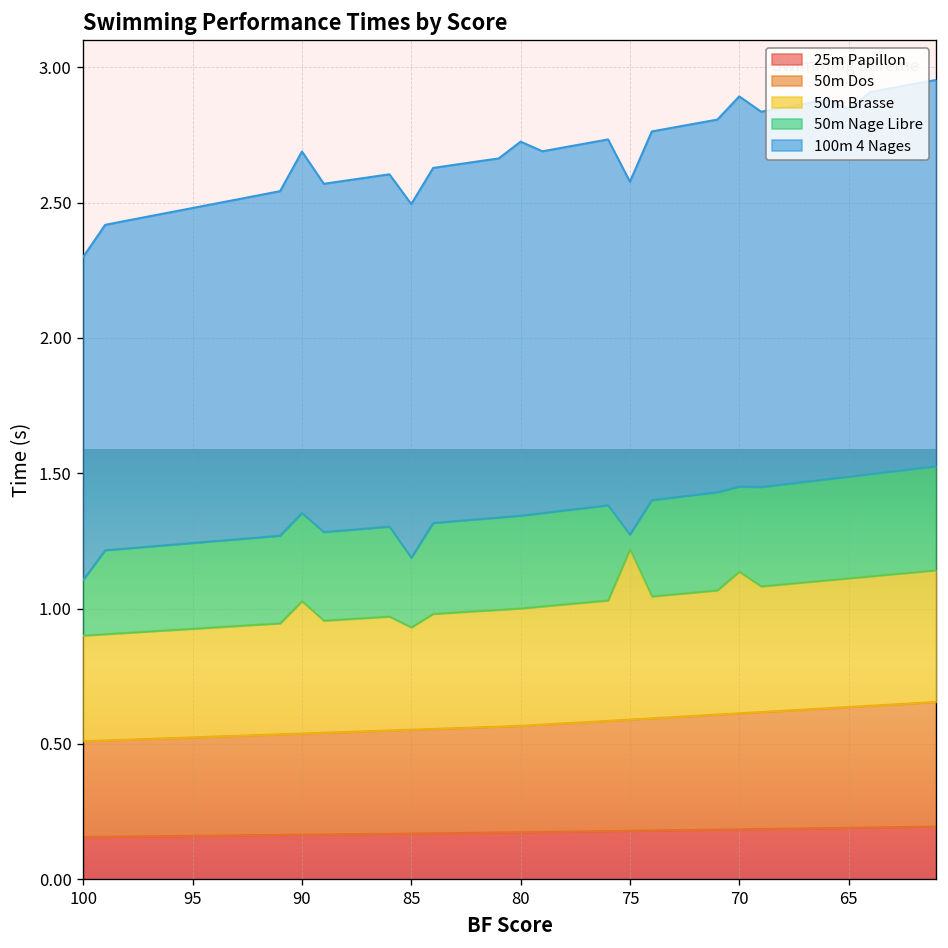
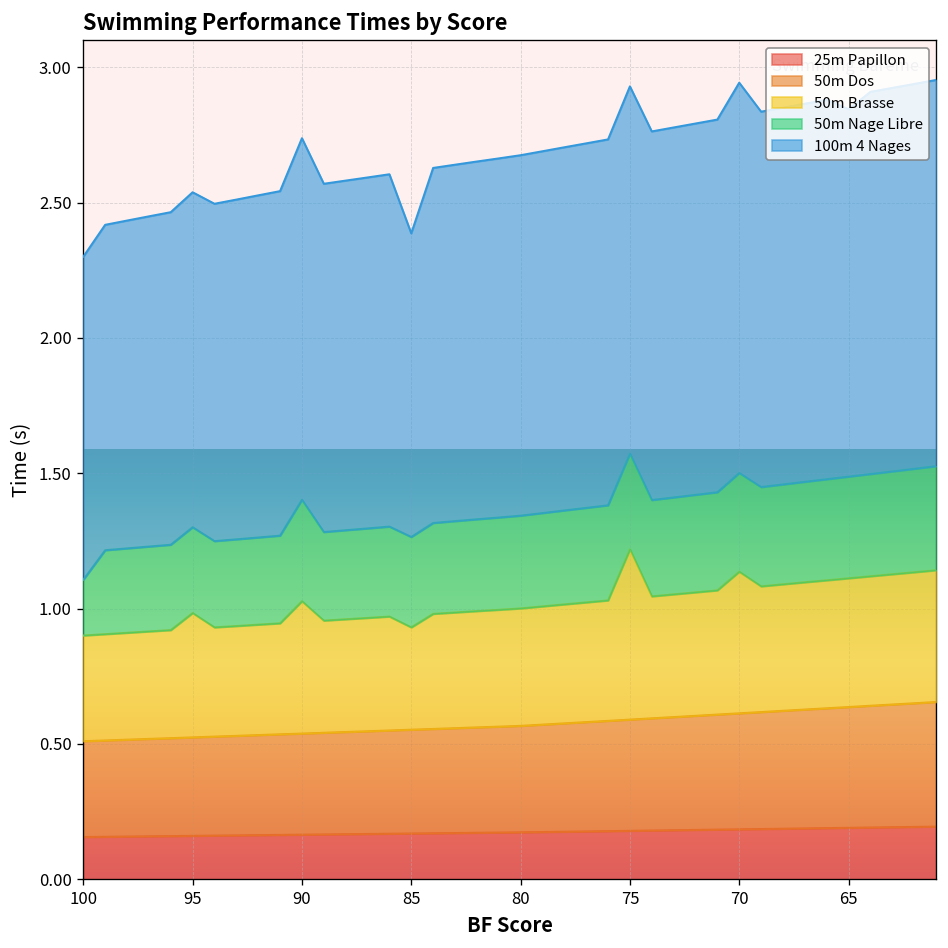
  {
    "50m Brasse": {
      "100": 0.39,
-     "95": 0.40,
+     "95": 0.46,
      "90": 0.49,
      "85": 0.38,
      "80": 0.43,
      "75": 0.63,
      "70": 0.52,
      "65": 0.48
    },
    "50m Nage Libre": {
      "100": 0.21,
      "95": 0.32,
-     "90": 0.33,
-     "85": 0.26,
+     "90": 0.37,
+     "85": 0.33,
      "80": 0.34,
-     "75": 0.05,
-     "70": 0.31,
+     "75": 0.35,
+     "70": 0.36,
      "65": 0.38
    },
    "100m 4 Nages": {
      "100": 1.19,
      "95": 1.24,
      "90": 1.34,
-     "85": 1.31,
-     "80": 1.38,
-     "75": 1.30,
+     "85": 1.12,
+     "80": 1.33,
+     "75": 1.36,
      "70": 1.44
    }
  }
